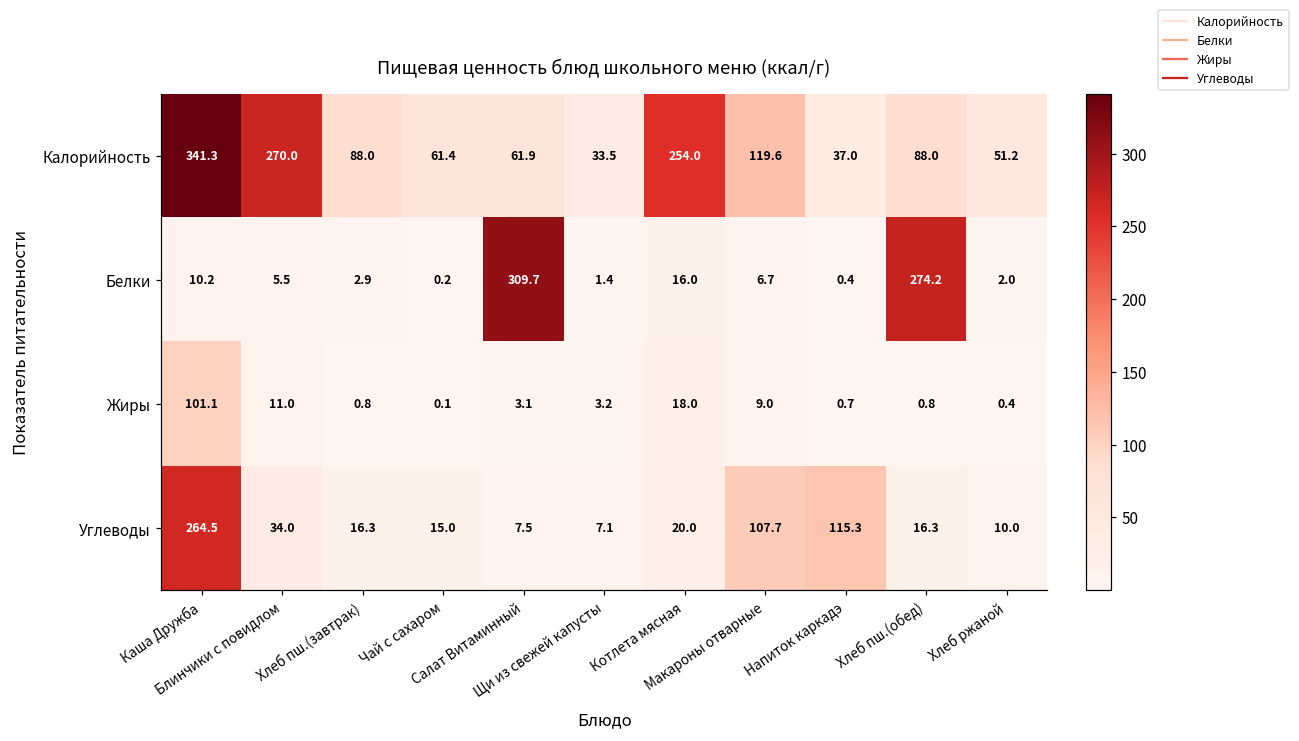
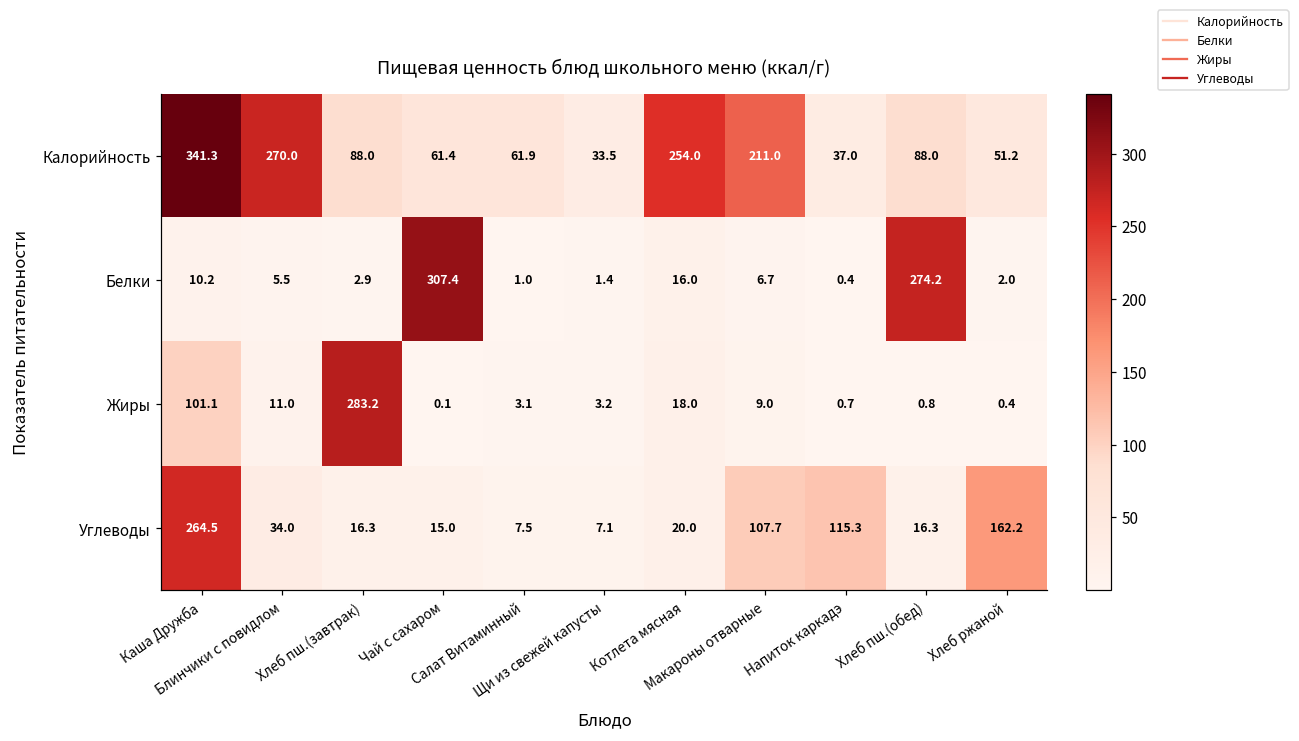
  {
    "Калорийность": {
      "Каша Дружба": 341.3,
      "Блинчики с повидлом": 270.0,
      "Хлеб пш.(завтрак)": 88.0,
      "Чай с сахаром": 61.4,
      "Салат Витаминный": 61.9,
      "Щи из свежей капусты": 33.5,
      "Котлета мясная": 254.0,
-     "Макароны отварные": 119.6,
+     "Макароны отварные": 211.0,
      "Напиток каркадэ": 37.0,
      "Хлеб пш.(обед)": 88.0,
      "Хлеб ржаной": 51.2
    },
    "Белки": {
      "Каша Дружба": 10.2,
      "Блинчики с повидлом": 5.5,
      "Хлеб пш.(завтрак)": 2.9,
-     "Чай с сахаром": 0.2,
-     "Салат Витаминный": 309.7,
+     "Чай с сахаром": 307.4,
+     "Салат Витаминный": 1.0,
      "Щи из свежей капусты": 1.4,
      "Котлета мясная": 16.0,
      "Макароны отварные": 6.7,
      "Напиток каркадэ": 0.4,
      "Хлеб пш.(обед)": 274.2,
      "Хлеб ржаной": 2.0
    },
    "Жиры": {
      "Каша Дружба": 101.1,
      "Блинчики с повидлом": 11.0,
-     "Хлеб пш.(завтрак)": 0.8,
+     "Хлеб пш.(завтрак)": 283.2,
      "Чай с сахаром": 0.1,
      "Салат Витаминный": 3.1,
      "Щи из свежей капусты": 3.2,
      "Котлета мясная": 18.0,
      "Макароны отварные": 9.0,
      "Напиток каркадэ": 0.7,
      "Хлеб пш.(обед)": 0.8,
      "Хлеб ржаной": 0.4
    },
    "Углеводы": {
      "Каша Дружба": 264.5,
      "Блинчики с повидлом": 34.0,
      "Хлеб пш.(завтрак)": 16.3,
      "Чай с сахаром": 15.0,
      "Салат Витаминный": 7.5,
      "Щи из свежей капусты": 7.1,
      "Котлета мясная": 20.0,
      "Макароны отварные": 107.7,
      "Напиток каркадэ": 115.3,
      "Хлеб пш.(обед)": 16.3,
-     "Хлеб ржаной": 10.0
+     "Хлеб ржаной": 162.2
    }
  }
